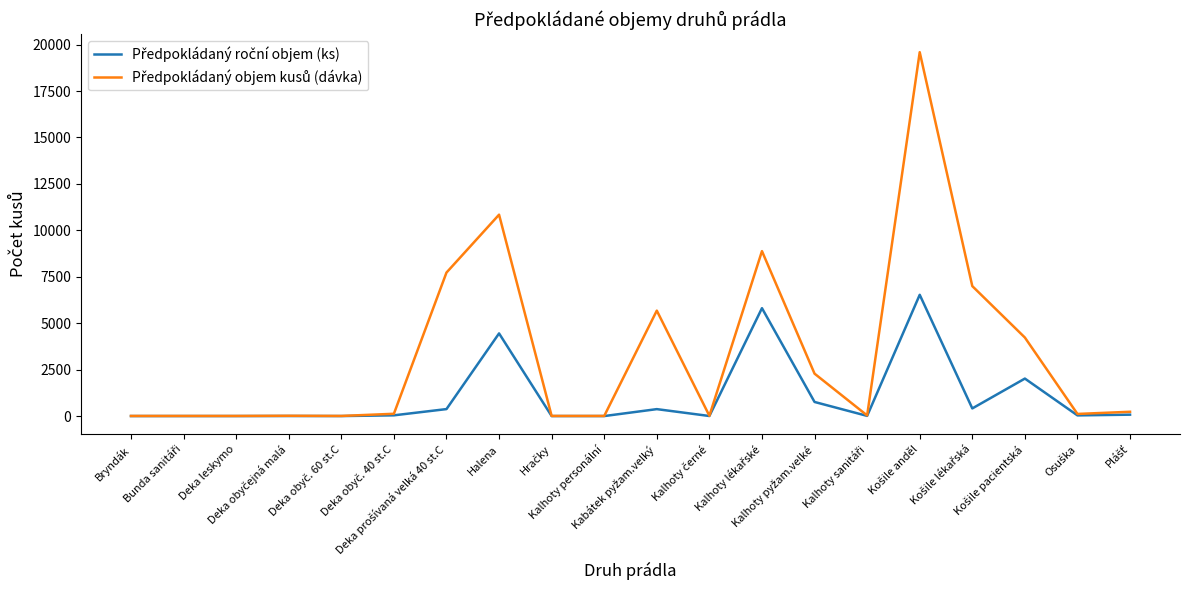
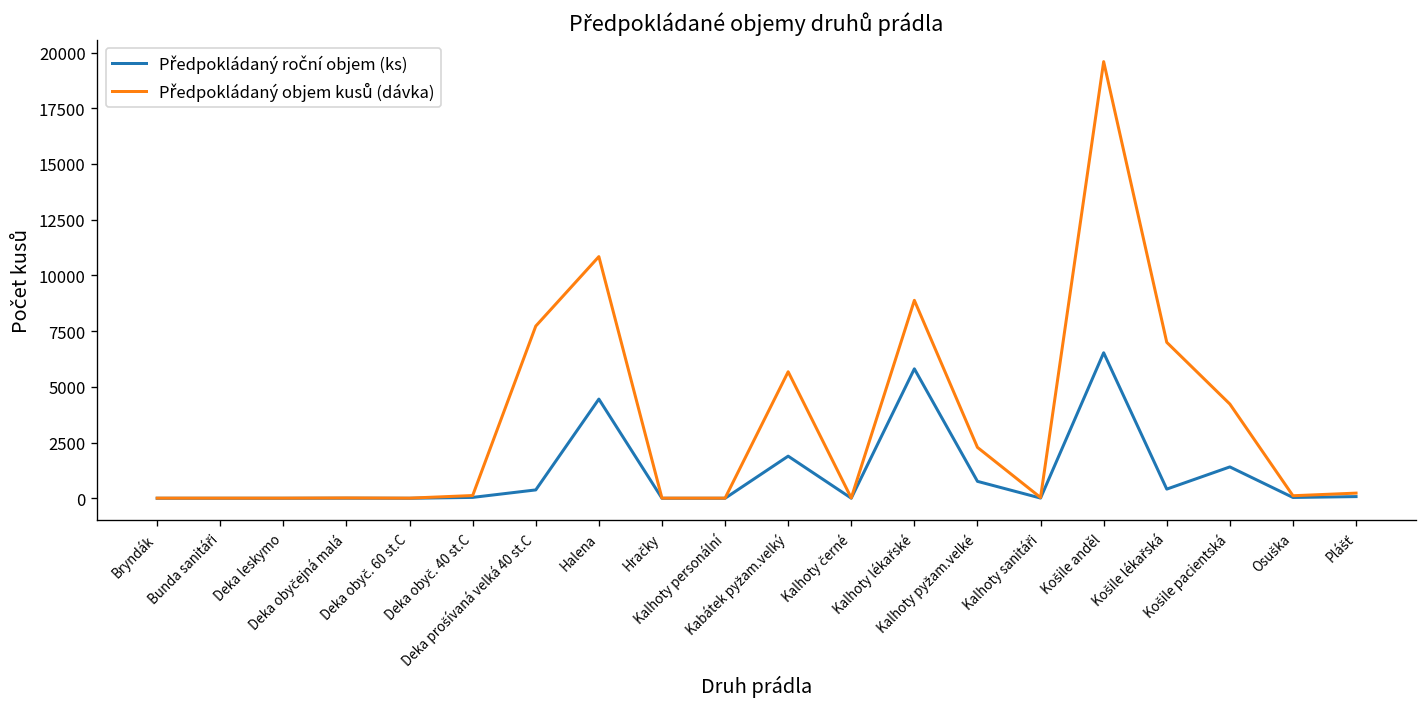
  {
    "Předpokládaný roční objem (ks)": {
      "Deka prošívaná velká 40 st.C": 400,
      "Halena": 4500,
-     "Kabátek pyžam.velký": 400,
+     "Kabátek pyžam.velký": 1900,
      "Kalhoty lékařské": 5800,
      "Kalhoty pyžam.velké": 800,
      "Košile anděl": 6500,
      "Košile lékařská": 400,
-     "Košile pacientská": 2000,
+     "Košile pacientská": 1400,
      "Plášť": 100
    },
    "Předpokládaný objem kusů (dávka)": {
      "Deka prošívaná velká 40 st.C": 7700,
      "Halena": 10800,
      "Kabátek pyžam.velký": 5700,
      "Kalhoty lékařské": 8900,
      "Kalhoty pyžam.velké": 2300,
      "Košile anděl": 19600,
      "Košile lékařská": 7000,
      "Košile pacientská": 4200,
      "Plášť": 200
    }
  }
